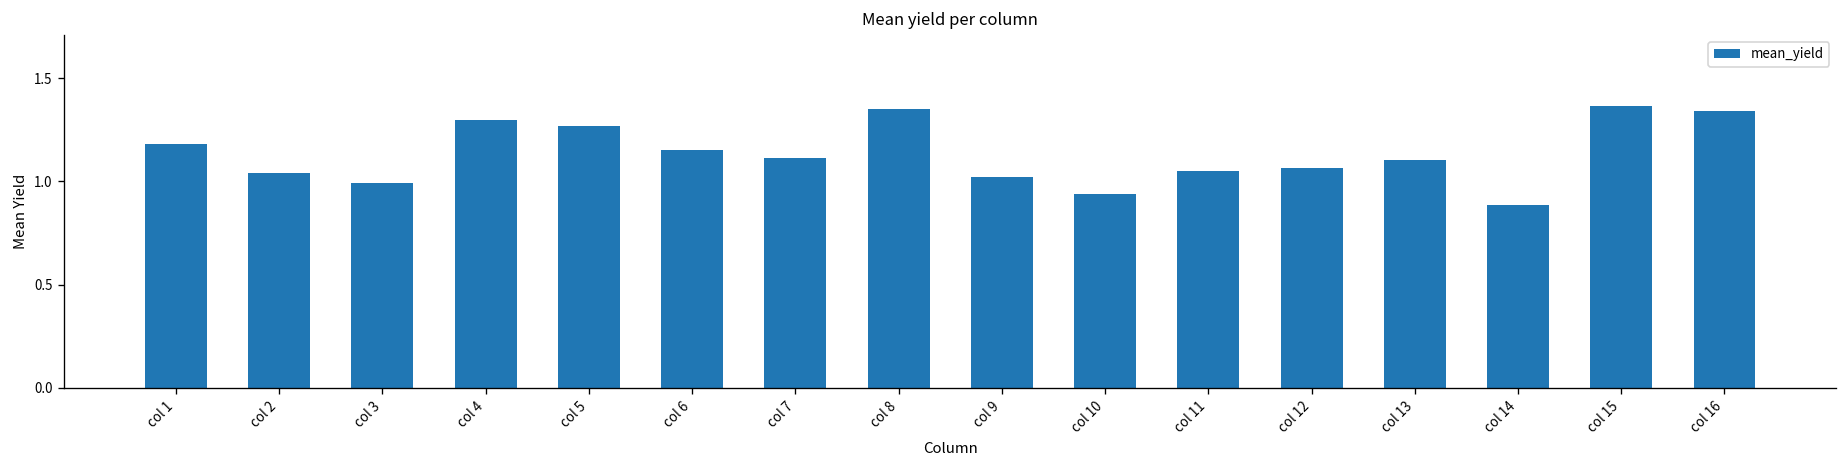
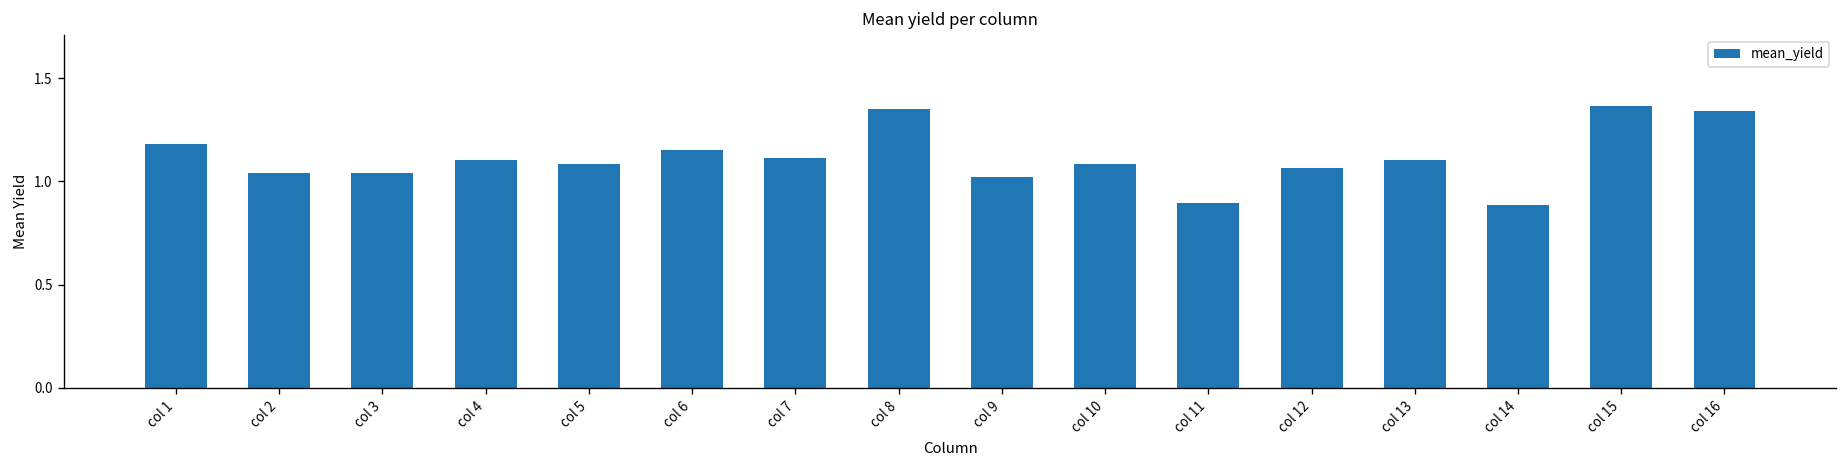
  {
    "col 1": 1.18,
    "col 2": 1.04,
-   "col 3": 0.99,
-   "col 4": 1.30,
-   "col 5": 1.27,
+   "col 3": 1.04,
+   "col 4": 1.10,
+   "col 5": 1.08,
    "col 6": 1.15,
    "col 7": 1.12,
    "col 8": 1.35,
    "col 9": 1.02,
-   "col 10": 0.94,
-   "col 11": 1.05,
+   "col 10": 1.09,
+   "col 11": 0.89,
    "col 12": 1.07,
    "col 13": 1.11,
    "col 14": 0.89,
    "col 15": 1.37,
    "col 16": 1.34
  }
